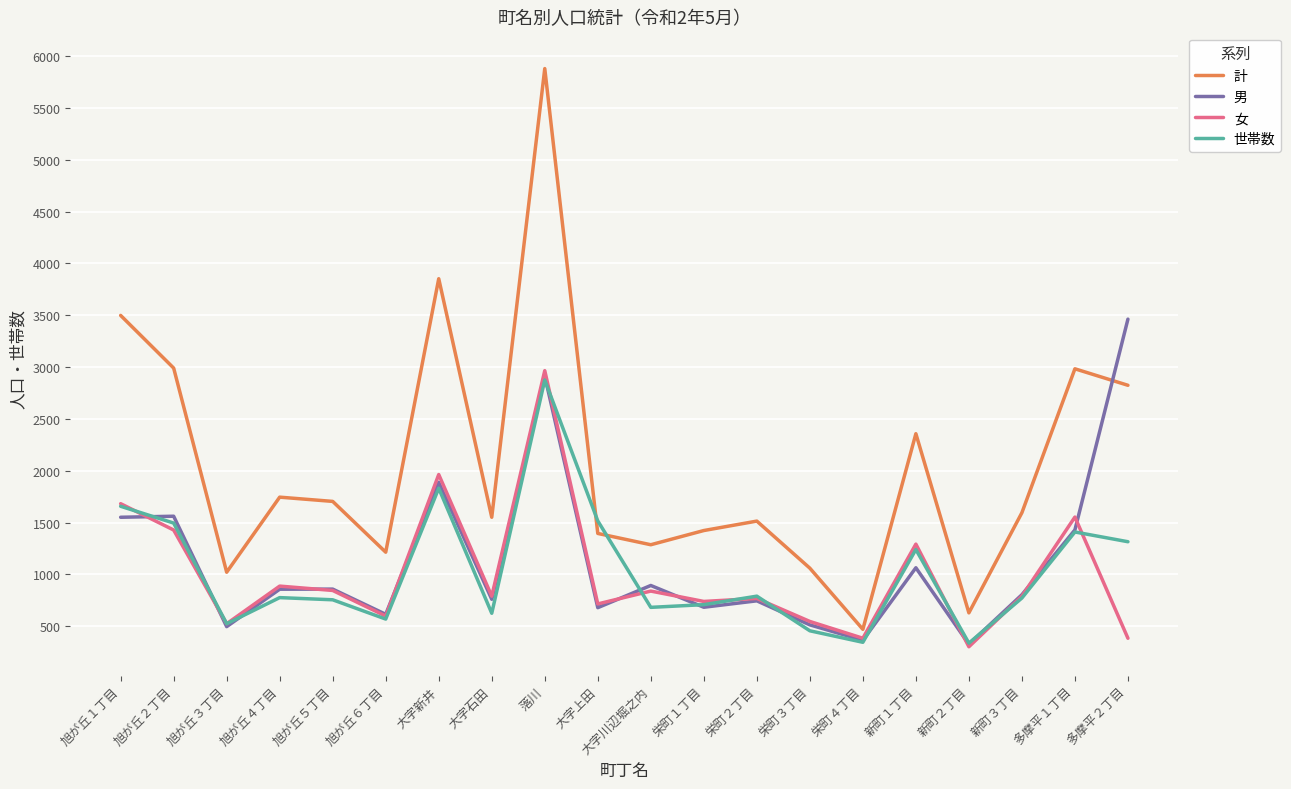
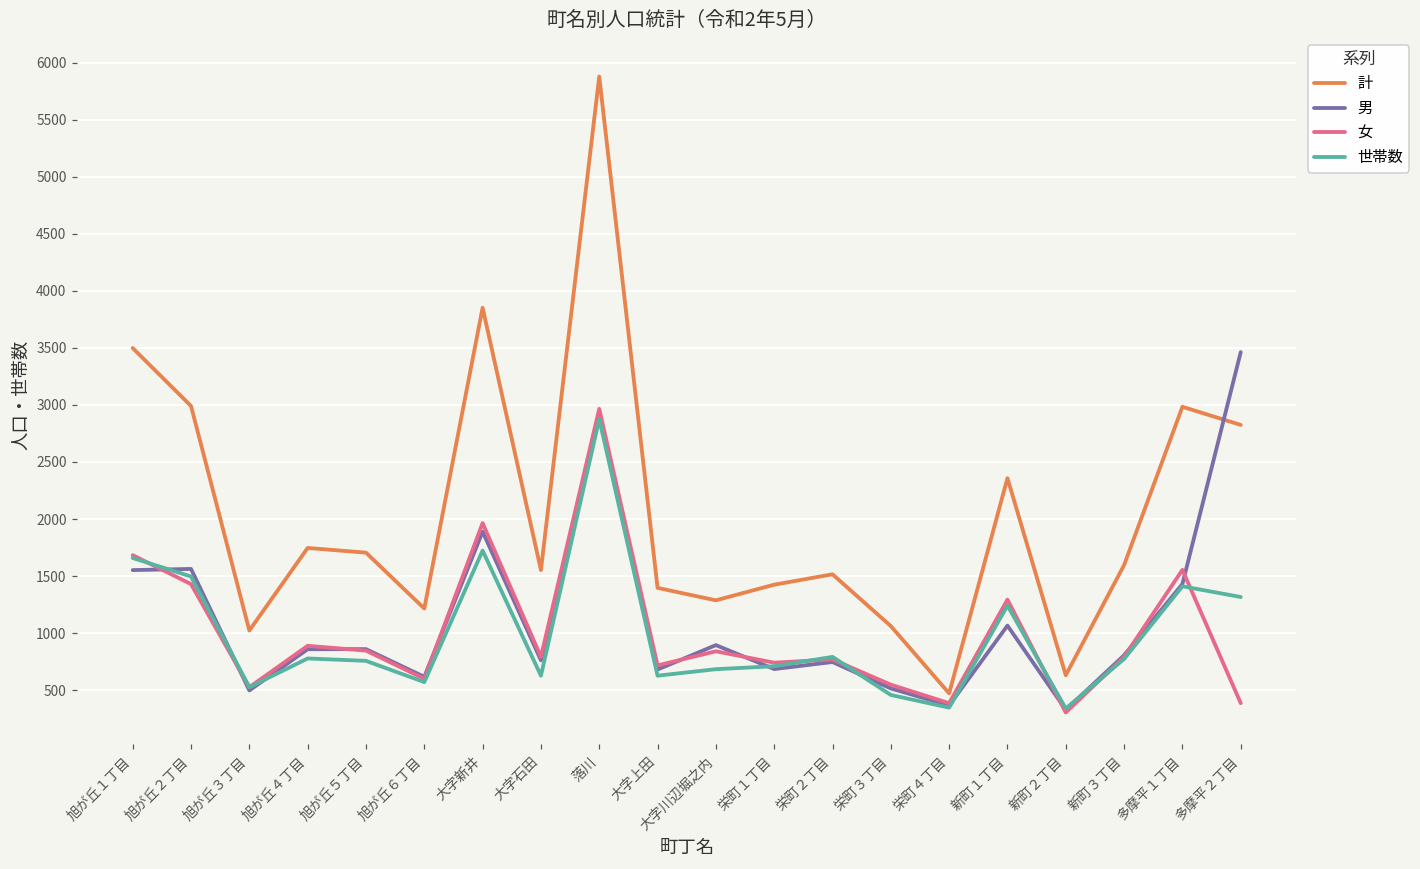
  {
    "計": {
      "旭が丘１丁目": 3500,
      "旭が丘２丁目": 2990,
      "旭が丘３丁目": 1020,
      "旭が丘４丁目": 1750,
      "旭が丘５丁目": 1710,
      "旭が丘６丁目": 1220,
      "大字新井": 3850,
      "大字石田": 1550,
      "落川": 5880,
      "大字上田": 1400,
      "大字川辺堀之内": 1290,
      "栄町１丁目": 1420,
      "栄町２丁目": 1520,
      "栄町３丁目": 1060,
      "栄町４丁目": 470,
      "新町１丁目": 2360,
      "新町２丁目": 630,
      "新町３丁目": 1600,
      "多摩平１丁目": 2980,
      "多摩平２丁目": 2830
    },
    "男": {
      "旭が丘１丁目": 1550,
      "旭が丘２丁目": 1560,
      "旭が丘３丁目": 500,
      "旭が丘４丁目": 860,
      "大字新井": 1890,
      "大字石田": 760,
      "落川": 2910,
      "大字上田": 680,
      "大字川辺堀之内": 890,
      "栄町１丁目": 680,
      "栄町３丁目": 510,
      "新町１丁目": 1070,
      "多摩平２丁目": 3460
    },
    "女": {
      "旭が丘１丁目": 1680,
      "旭が丘２丁目": 1430,
      "旭が丘４丁目": 890,
      "大字新井": 1960,
      "大字石田": 790,
      "落川": 2970,
      "大字上田": 720,
      "大字川辺堀之内": 840,
      "栄町１丁目": 740,
      "栄町３丁目": 550,
      "新町１丁目": 1290,
      "多摩平１丁目": 1550,
      "多摩平２丁目": 390
    },
    "世帯数": {
      "旭が丘１丁目": 1660,
      "旭が丘２丁目": 1500,
      "旭が丘４丁目": 780,
      "旭が丘５丁目": 760,
      "旭が丘６丁目": 570,
-     "大字新井": 1830,
+     "大字新井": 1720,
      "大字石田": 630,
      "落川": 2880,
-     "大字上田": 1520,
+     "大字上田": 630,
      "大字川辺堀之内": 680,
      "栄町１丁目": 710,
      "栄町３丁目": 460,
      "新町１丁目": 1240,
      "多摩平２丁目": 1320
    }
  }
